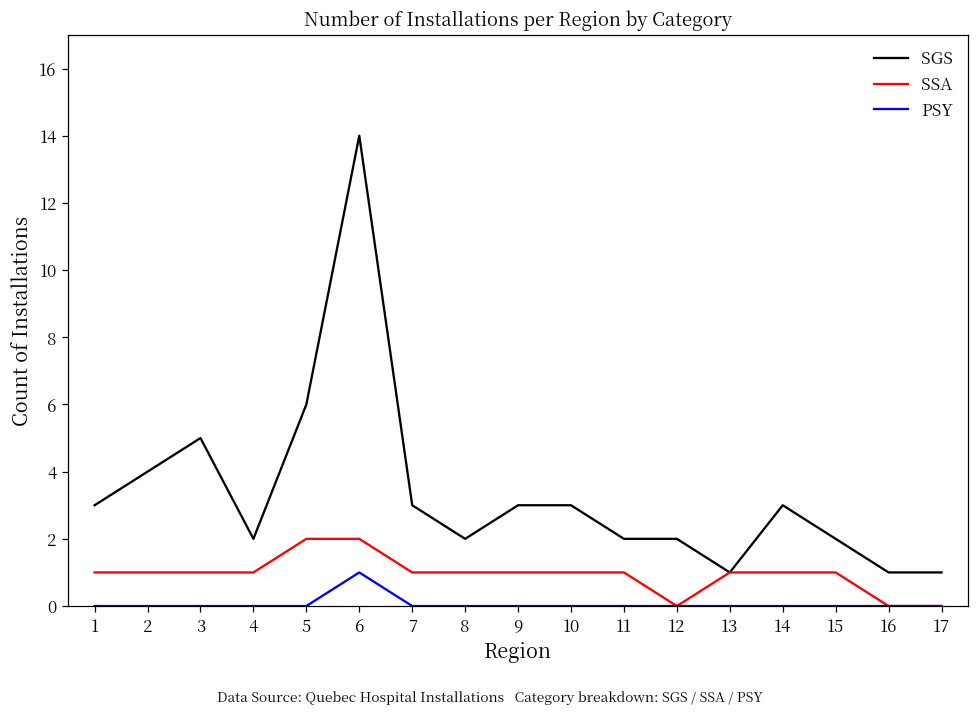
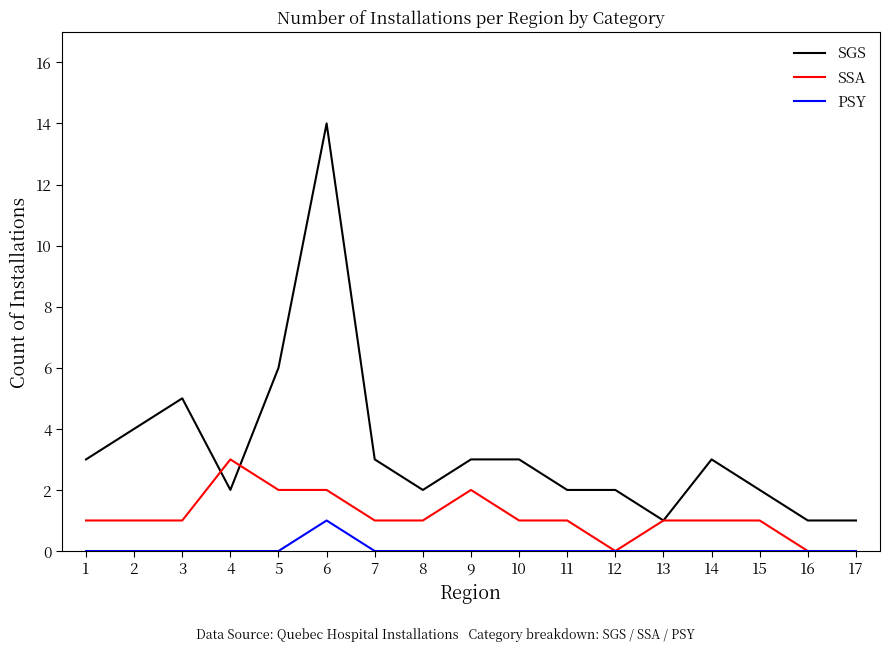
  {
    "SGS": {
      "1": 3,
      "2": 4,
      "3": 5,
      "4": 2,
      "5": 6,
      "6": 14,
      "7": 3,
      "8": 2,
      "9": 3,
      "10": 3,
      "11": 2,
      "12": 2,
      "14": 3,
      "15": 2,
      "16": 1,
      "17": 1
    },
    "SSA": {
      "1": 1,
      "2": 1,
      "3": 1,
-     "4": 1,
+     "4": 3,
      "5": 2,
      "6": 2,
      "7": 1,
      "8": 1,
-     "9": 1,
+     "9": 2,
      "10": 1,
      "11": 1,
      "14": 1,
      "15": 1
    },
    "PSY": {
      "1": 0,
      "2": 0,
      "3": 0,
      "4": 0,
      "5": 0,
      "6": 1,
      "7": 0,
      "8": 0,
      "9": 0,
      "10": 0,
      "11": 0,
      "13": 0,
      "14": 0,
      "15": 0
    }
  }
